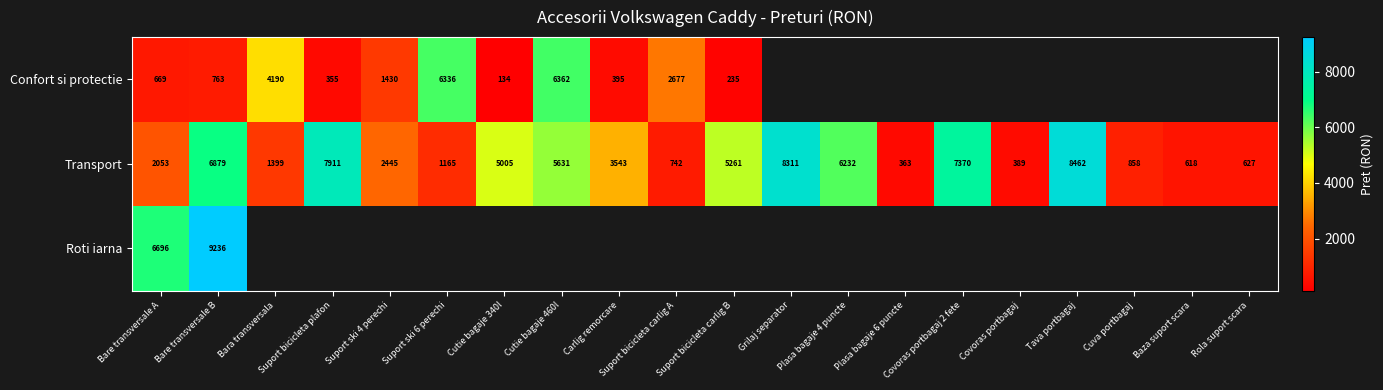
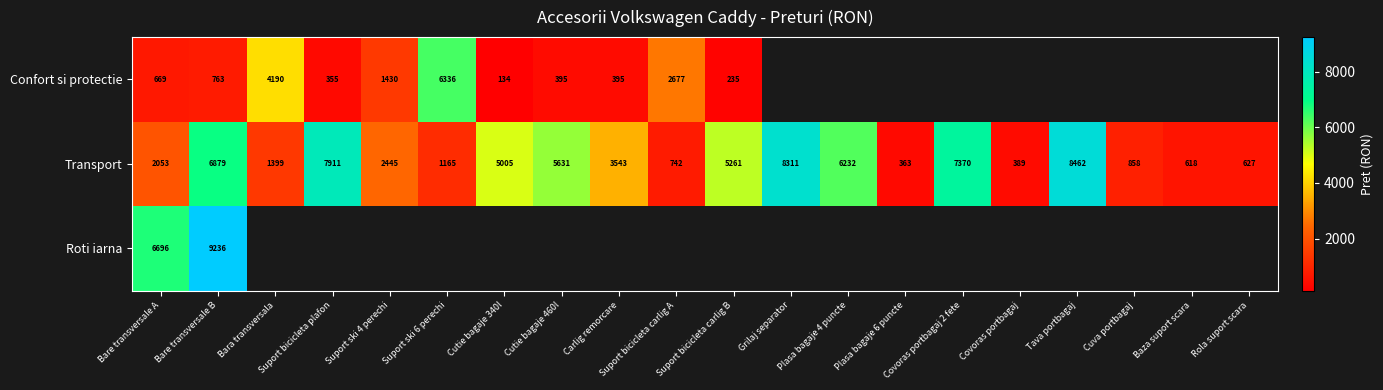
  {
    "Confort si protectie": {
      "Bare transversale A": 669,
      "Bare transversale B": 763,
      "Bara transversala": 4190,
      "Suport bicicleta plafon": 355,
      "Suport ski 4 perechi": 1430,
      "Suport ski 6 perechi": 6336,
      "Cutie bagaje 340l": 134,
-     "Cutie bagaje 460l": 6362,
+     "Cutie bagaje 460l": 395,
      "Carlig remorcare": 395,
      "Suport bicicleta carlig A": 2677,
      "Suport bicicleta carlig B": 235
    },
    "Transport": {
      "Bare transversale A": 2053,
      "Bare transversale B": 6879,
      "Bara transversala": 1399,
      "Suport bicicleta plafon": 7911,
      "Suport ski 4 perechi": 2445,
      "Suport ski 6 perechi": 1165,
      "Cutie bagaje 340l": 5005,
      "Cutie bagaje 460l": 5631,
      "Carlig remorcare": 3543,
      "Suport bicicleta carlig A": 742,
      "Suport bicicleta carlig B": 5261,
      "Grilaj separator": 8311,
      "Plasa bagaje 4 puncte": 6232,
      "Plasa bagaje 6 puncte": 363,
      "Covoras portbagaj 2 fete": 7370,
      "Covoras portbagaj": 389,
      "Tava portbagaj": 8462,
      "Cuva portbagaj": 858,
      "Baza suport scara": 618,
      "Rola suport scara": 627
    },
    "Roti iarna": {
      "Bare transversale A": 6696,
      "Bare transversale B": 9236
    }
  }
